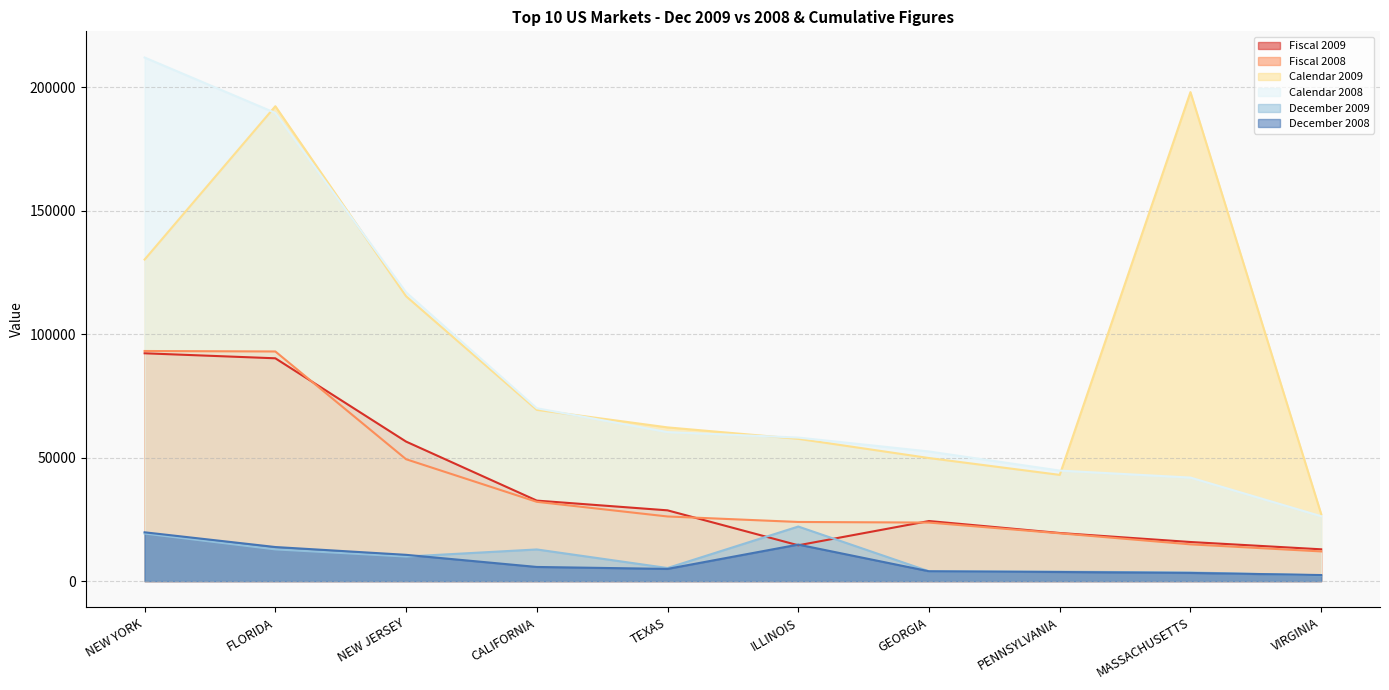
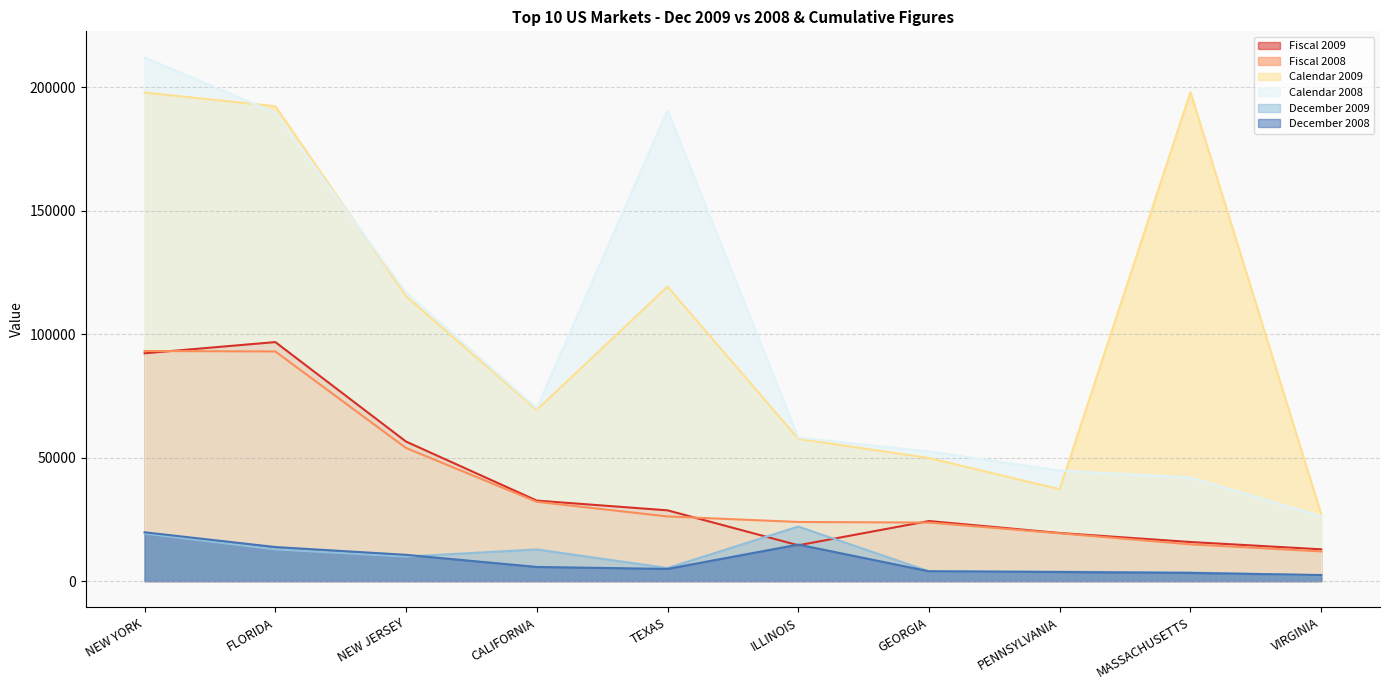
  {
    "Fiscal 2009": {
-     "FLORIDA": 90000,
+     "FLORIDA": 97000,
      "NEW JERSEY": 57000,
      "TEXAS": 29000
    },
    "Fiscal 2008": {
      "FLORIDA": 93000,
-     "NEW JERSEY": 49000,
+     "NEW JERSEY": 54000,
      "TEXAS": 26000,
      "ILLINOIS": 24000
    },
    "Calendar 2009": {
-     "NEW YORK": 130000,
+     "NEW YORK": 198000,
      "FLORIDA": 192000,
      "NEW JERSEY": 115000,
-     "TEXAS": 62000,
+     "TEXAS": 119000,
      "GEORGIA": 50000,
-     "PENNSYLVANIA": 43000,
+     "PENNSYLVANIA": 37000,
      "MASSACHUSETTS": 198000
    },
    "Calendar 2008": {
      "NEW YORK": 212000,
      "FLORIDA": 190000,
      "NEW JERSEY": 117000,
-     "TEXAS": 60000,
+     "TEXAS": 191000,
      "GEORGIA": 52000,
      "PENNSYLVANIA": 45000,
      "MASSACHUSETTS": 42000
    },
    "December 2009": {
      "CALIFORNIA": 13000,
      "ILLINOIS": 22000
    },
    "December 2008": {
      "CALIFORNIA": 6000
    }
  }
